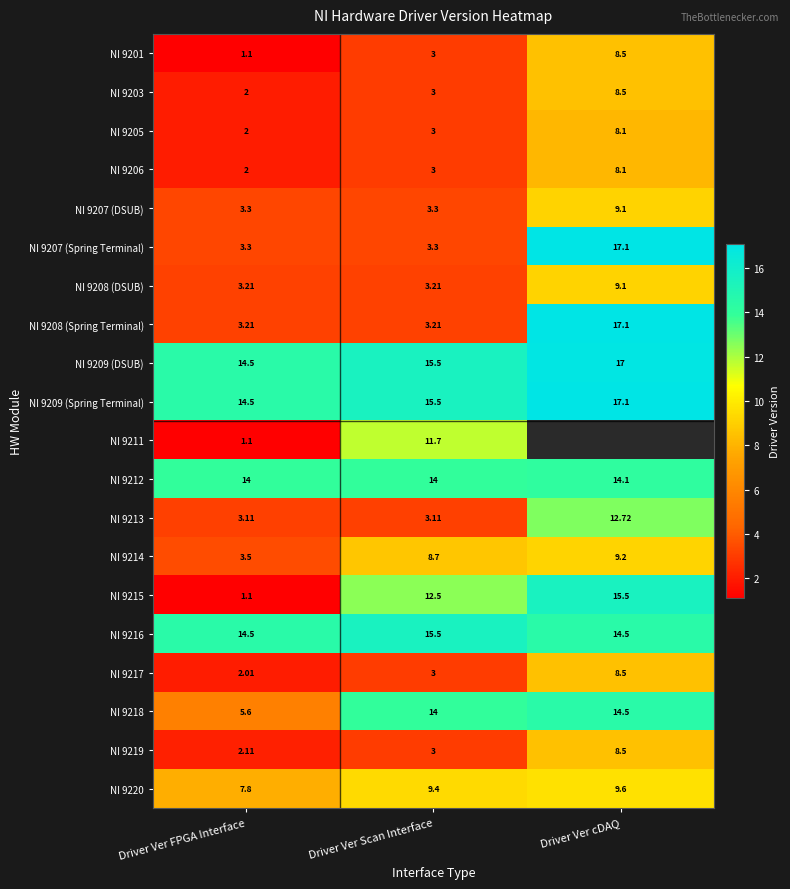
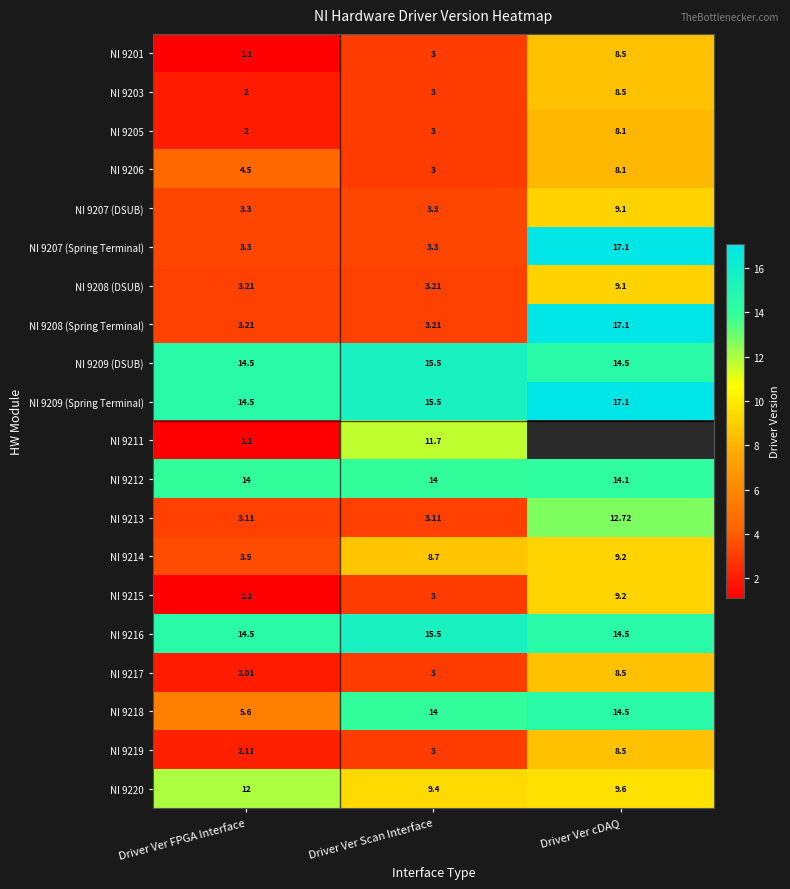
  {
    "NI 9201": {
      "Driver Ver FPGA Interface": 1.1,
      "Driver Ver Scan Interface": 3,
      "Driver Ver cDAQ": 8.5
    },
    "NI 9203": {
      "Driver Ver FPGA Interface": 2,
      "Driver Ver Scan Interface": 3,
      "Driver Ver cDAQ": 8.5
    },
    "NI 9205": {
      "Driver Ver FPGA Interface": 2,
      "Driver Ver Scan Interface": 3,
      "Driver Ver cDAQ": 8.1
    },
    "NI 9206": {
-     "Driver Ver FPGA Interface": 2,
+     "Driver Ver FPGA Interface": 4.5,
      "Driver Ver Scan Interface": 3,
      "Driver Ver cDAQ": 8.1
    },
    "NI 9207 (DSUB)": {
      "Driver Ver FPGA Interface": 3.3,
      "Driver Ver Scan Interface": 3.3,
      "Driver Ver cDAQ": 9.1
    },
    "NI 9207 (Spring Terminal)": {
      "Driver Ver FPGA Interface": 3.3,
      "Driver Ver Scan Interface": 3.3,
      "Driver Ver cDAQ": 17.1
    },
    "NI 9208 (DSUB)": {
      "Driver Ver FPGA Interface": 3.21,
      "Driver Ver Scan Interface": 3.21,
      "Driver Ver cDAQ": 9.1
    },
    "NI 9208 (Spring Terminal)": {
      "Driver Ver FPGA Interface": 3.21,
      "Driver Ver Scan Interface": 3.21,
      "Driver Ver cDAQ": 17.1
    },
    "NI 9209 (DSUB)": {
      "Driver Ver FPGA Interface": 14.5,
      "Driver Ver Scan Interface": 15.5,
-     "Driver Ver cDAQ": 17
+     "Driver Ver cDAQ": 14.5
    },
    "NI 9209 (Spring Terminal)": {
      "Driver Ver FPGA Interface": 14.5,
      "Driver Ver Scan Interface": 15.5,
      "Driver Ver cDAQ": 17.1
    },
    "NI 9211": {
      "Driver Ver FPGA Interface": 1.1,
      "Driver Ver Scan Interface": 11.7
    },
    "NI 9212": {
      "Driver Ver FPGA Interface": 14,
      "Driver Ver Scan Interface": 14,
      "Driver Ver cDAQ": 14.1
    },
    "NI 9213": {
      "Driver Ver FPGA Interface": 3.11,
      "Driver Ver Scan Interface": 3.11,
      "Driver Ver cDAQ": 12.72
    },
    "NI 9214": {
      "Driver Ver FPGA Interface": 3.5,
      "Driver Ver Scan Interface": 8.7,
      "Driver Ver cDAQ": 9.2
    },
    "NI 9215": {
      "Driver Ver FPGA Interface": 1.1,
-     "Driver Ver Scan Interface": 12.5,
-     "Driver Ver cDAQ": 15.5
+     "Driver Ver Scan Interface": 3,
+     "Driver Ver cDAQ": 9.2
    },
    "NI 9216": {
      "Driver Ver FPGA Interface": 14.5,
      "Driver Ver Scan Interface": 15.5,
      "Driver Ver cDAQ": 14.5
    },
    "NI 9217": {
      "Driver Ver FPGA Interface": 2.01,
      "Driver Ver Scan Interface": 3,
      "Driver Ver cDAQ": 8.5
    },
    "NI 9218": {
      "Driver Ver FPGA Interface": 5.6,
      "Driver Ver Scan Interface": 14,
      "Driver Ver cDAQ": 14.5
    },
    "NI 9219": {
      "Driver Ver FPGA Interface": 2.11,
      "Driver Ver Scan Interface": 3,
      "Driver Ver cDAQ": 8.5
    },
    "NI 9220": {
-     "Driver Ver FPGA Interface": 7.8,
+     "Driver Ver FPGA Interface": 12,
      "Driver Ver Scan Interface": 9.4,
      "Driver Ver cDAQ": 9.6
    }
  }
